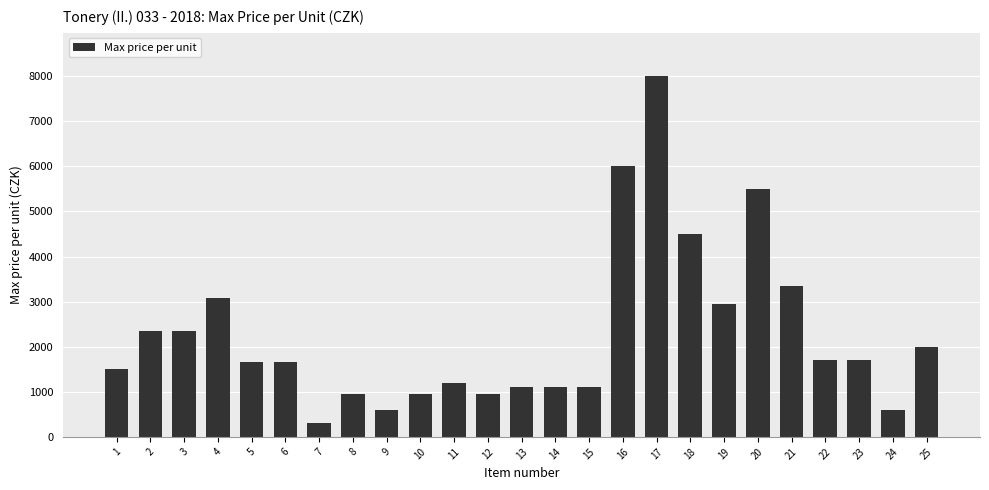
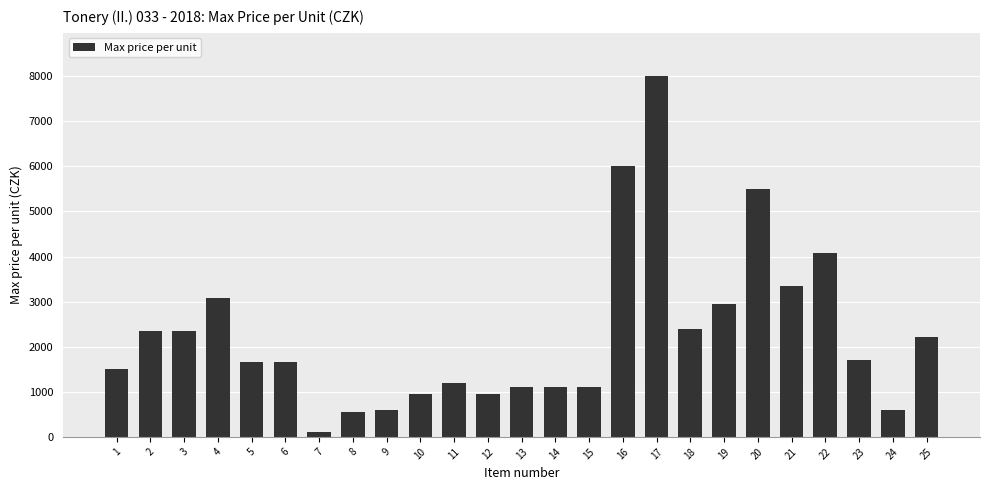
  {
    "1": 1500,
    "2": 2400,
    "3": 2400,
    "4": 3100,
    "5": 1700,
    "6": 1700,
-   "7": 300,
-   "8": 900,
+   "7": 100,
+   "8": 600,
    "9": 600,
    "10": 1000,
    "11": 1200,
    "12": 1000,
    "13": 1100,
    "14": 1100,
    "15": 1100,
    "16": 6000,
    "17": 8000,
-   "18": 4500,
+   "18": 2400,
    "19": 2900,
    "20": 5500,
    "21": 3400,
-   "22": 1700,
+   "22": 4100,
    "23": 1700,
    "24": 600,
-   "25": 2000
+   "25": 2200
  }
